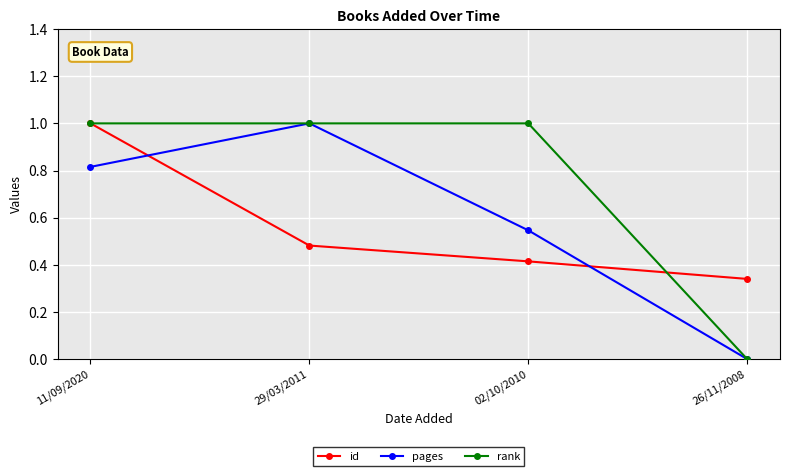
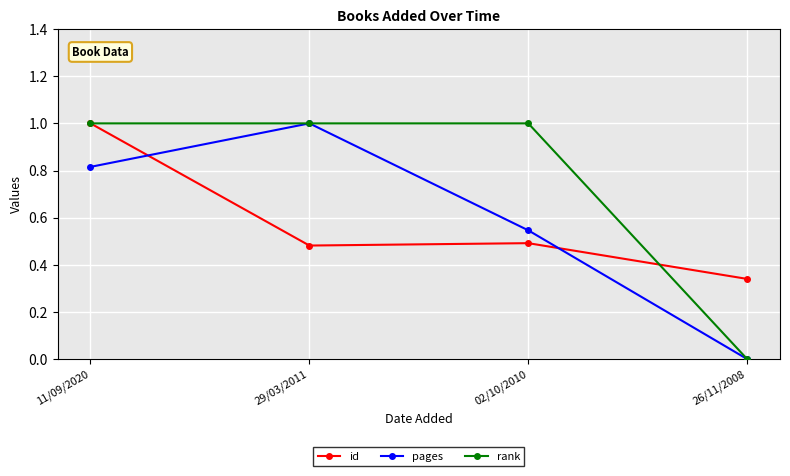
  {
    "id": {
      "29/03/2011": 0.48,
-     "02/10/2010": 0.41,
+     "02/10/2010": 0.49,
      "26/11/2008": 0.34
    },
    "pages": {
      "11/09/2020": 0.82,
      "02/10/2010": 0.55
    },
    "rank": {
      "02/10/2010": 1.00
    }
  }
